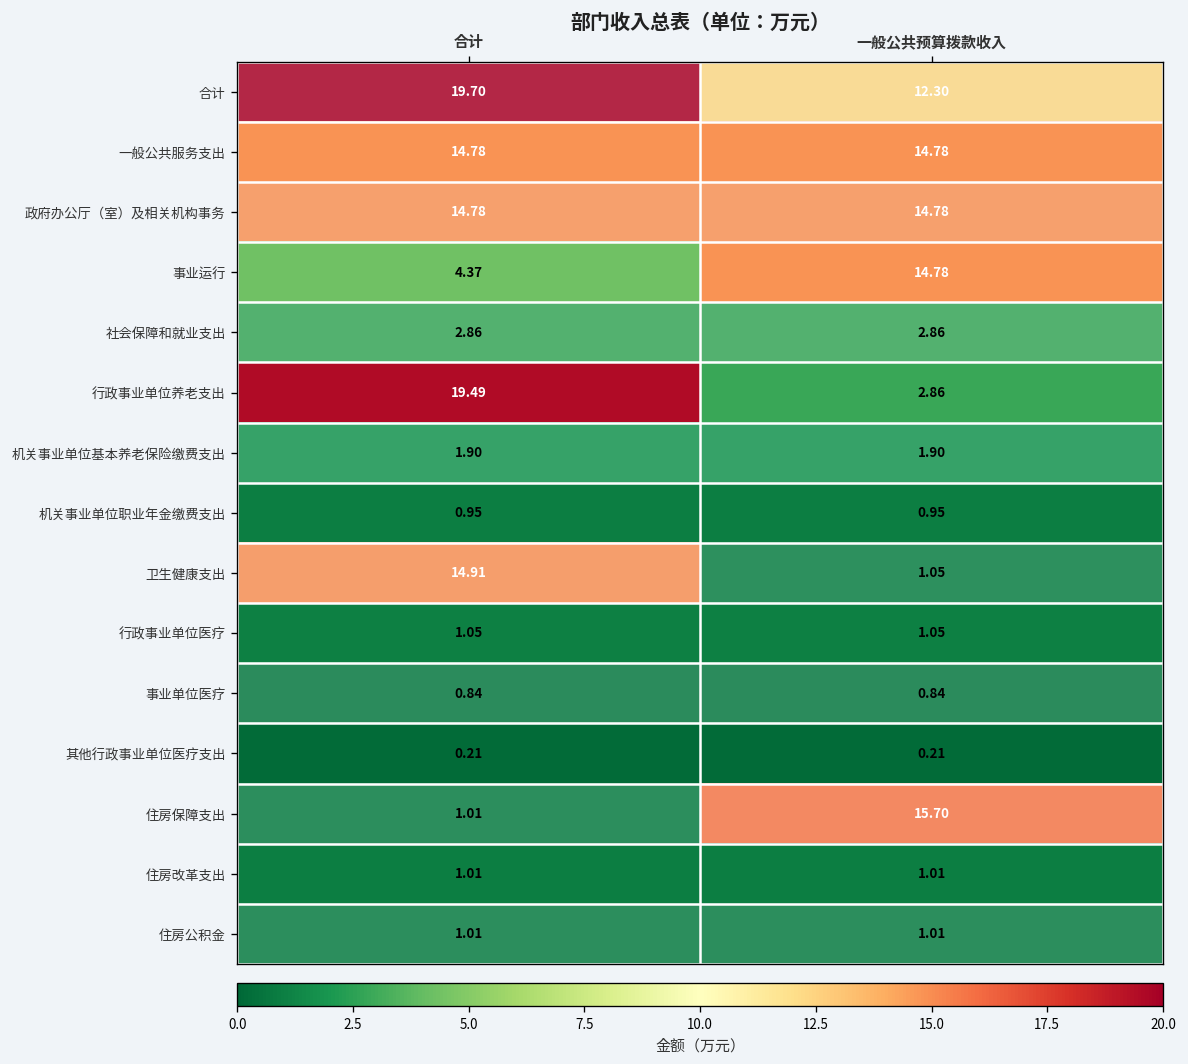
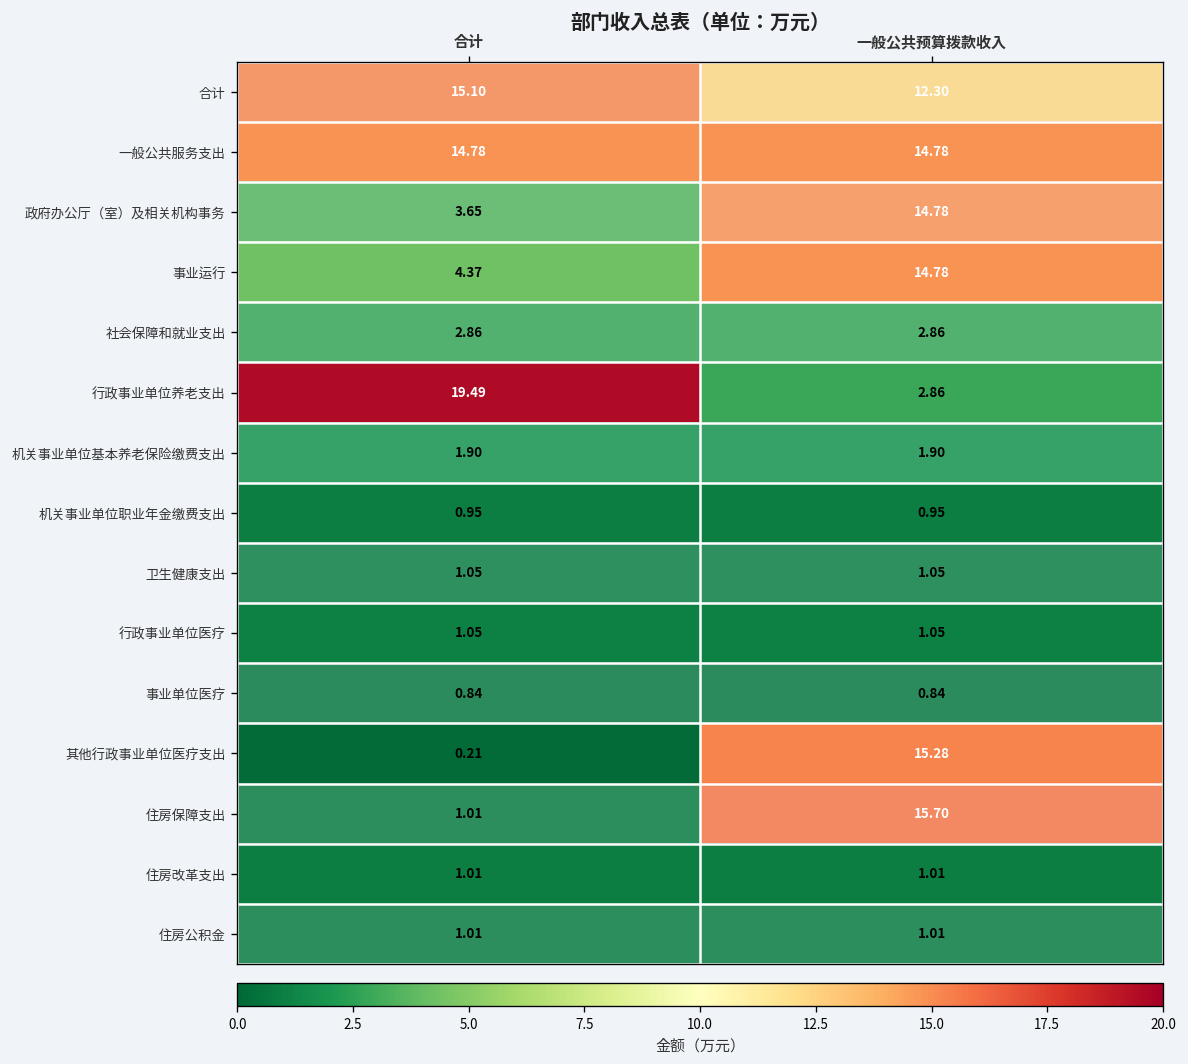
  {
    "合计": {
-     "合计": 19.70,
+     "合计": 15.10,
      "一般公共预算拨款收入": 12.30
    },
    "一般公共服务支出": {
      "合计": 14.78,
      "一般公共预算拨款收入": 14.78
    },
    "政府办公厅（室）及相关机构事务": {
-     "合计": 14.78,
+     "合计": 3.65,
      "一般公共预算拨款收入": 14.78
    },
    "事业运行": {
      "合计": 4.37,
      "一般公共预算拨款收入": 14.78
    },
    "社会保障和就业支出": {
      "合计": 2.86,
      "一般公共预算拨款收入": 2.86
    },
    "行政事业单位养老支出": {
      "合计": 19.49,
      "一般公共预算拨款收入": 2.86
    },
    "机关事业单位基本养老保险缴费支出": {
      "合计": 1.90,
      "一般公共预算拨款收入": 1.90
    },
    "机关事业单位职业年金缴费支出": {
      "合计": 0.95,
      "一般公共预算拨款收入": 0.95
    },
    "卫生健康支出": {
-     "合计": 14.91,
+     "合计": 1.05,
      "一般公共预算拨款收入": 1.05
    },
    "行政事业单位医疗": {
      "合计": 1.05,
      "一般公共预算拨款收入": 1.05
    },
    "事业单位医疗": {
      "合计": 0.84,
      "一般公共预算拨款收入": 0.84
    },
    "其他行政事业单位医疗支出": {
      "合计": 0.21,
-     "一般公共预算拨款收入": 0.21
+     "一般公共预算拨款收入": 15.28
    },
    "住房保障支出": {
      "合计": 1.01,
      "一般公共预算拨款收入": 15.70
    },
    "住房改革支出": {
      "合计": 1.01,
      "一般公共预算拨款收入": 1.01
    },
    "住房公积金": {
      "合计": 1.01,
      "一般公共预算拨款收入": 1.01
    }
  }
